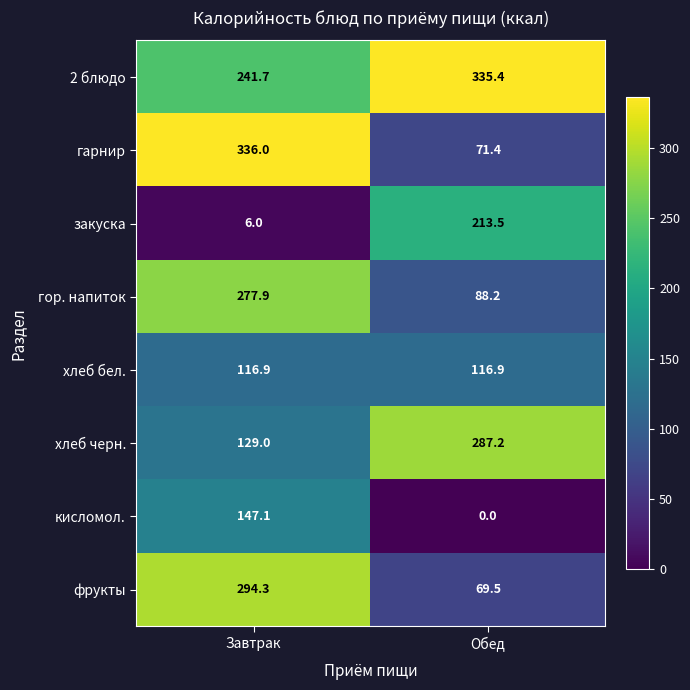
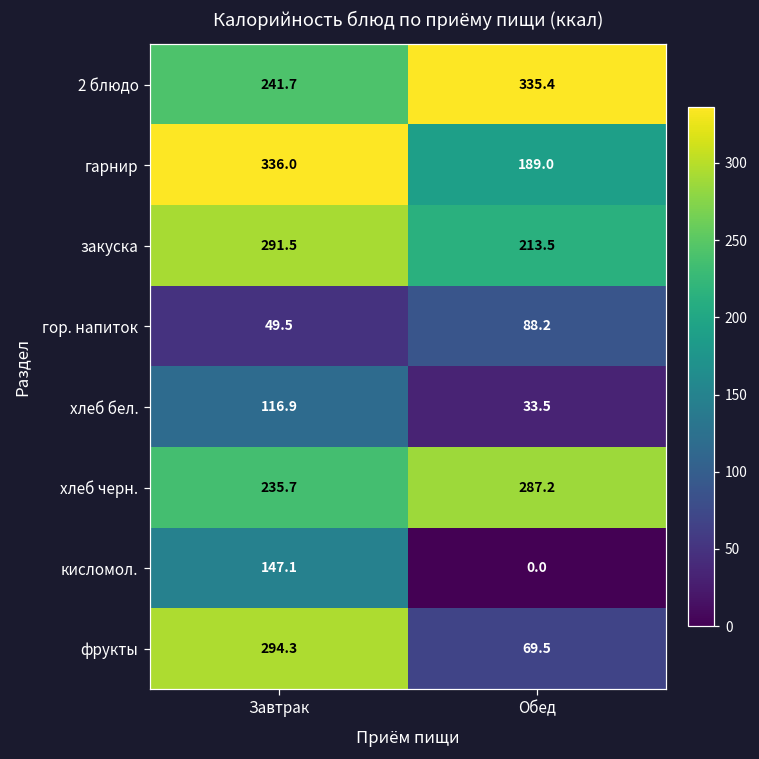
  {
    "2 блюдо": {
      "Завтрак": 241.7,
      "Обед": 335.4
    },
    "гарнир": {
      "Завтрак": 336.0,
-     "Обед": 71.4
+     "Обед": 189.0
    },
    "закуска": {
-     "Завтрак": 6.0,
+     "Завтрак": 291.5,
      "Обед": 213.5
    },
    "гор. напиток": {
-     "Завтрак": 277.9,
+     "Завтрак": 49.5,
      "Обед": 88.2
    },
    "хлеб бел.": {
      "Завтрак": 116.9,
-     "Обед": 116.9
+     "Обед": 33.5
    },
    "хлеб черн.": {
-     "Завтрак": 129.0,
+     "Завтрак": 235.7,
      "Обед": 287.2
    },
    "кисломол.": {
      "Завтрак": 147.1,
      "Обед": 0.0
    },
    "фрукты": {
      "Завтрак": 294.3,
      "Обед": 69.5
    }
  }
